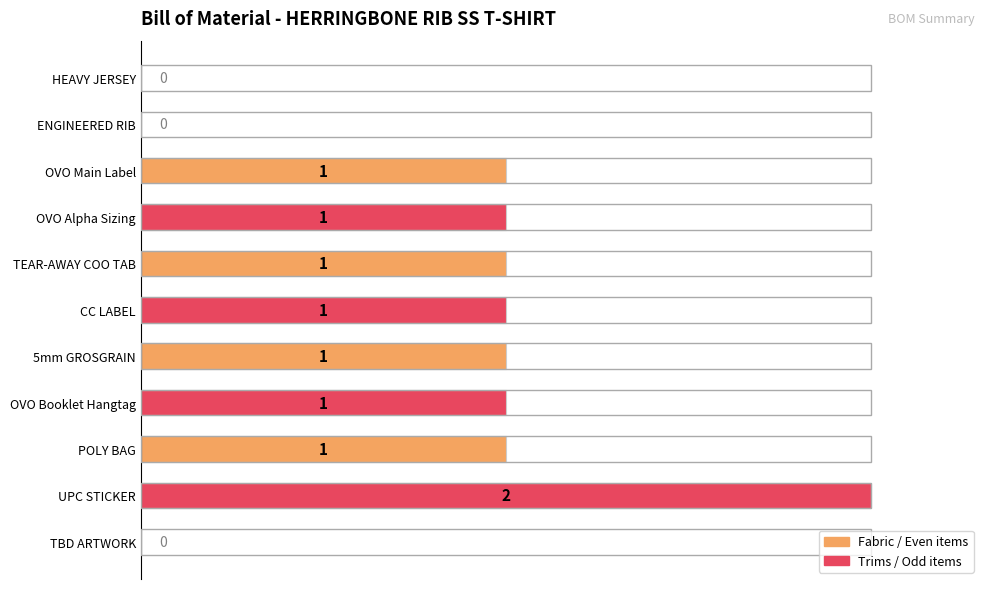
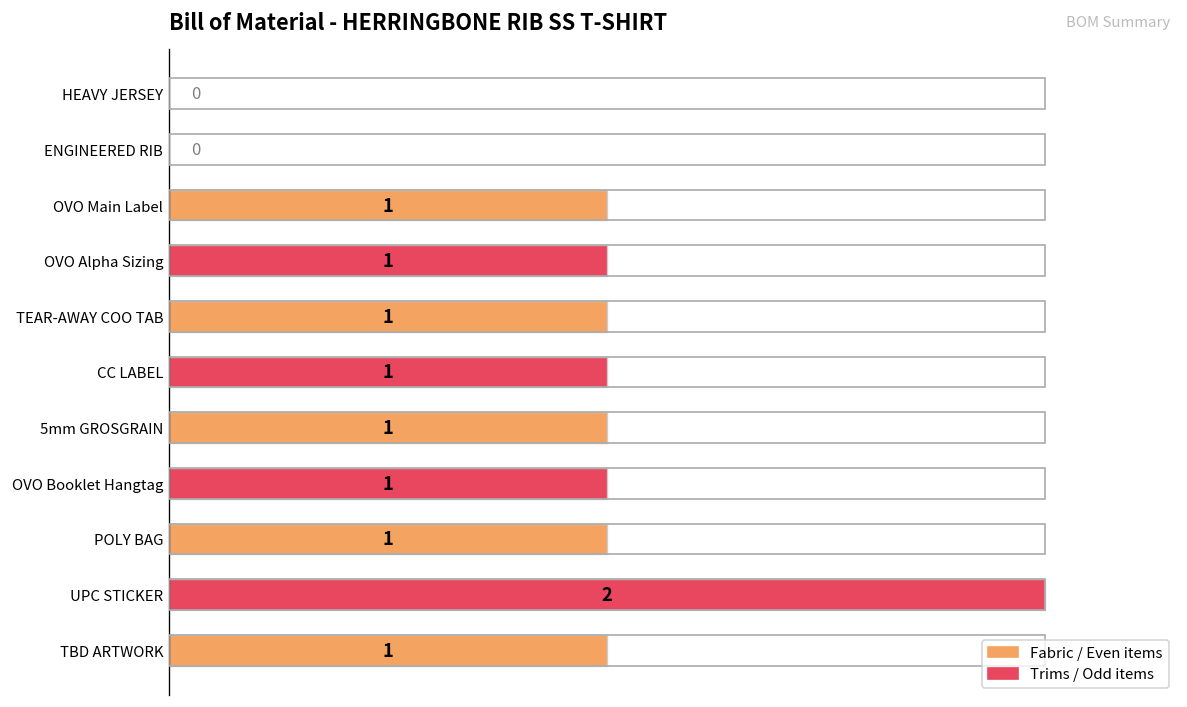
  {
    "HEAVY JERSEY": 0,
    "ENGINEERED RIB": 0,
    "OVO Main Label": 1,
    "OVO Alpha Sizing": 1,
    "TEAR-AWAY COO TAB": 1,
    "CC LABEL": 1,
    "5mm GROSGRAIN": 1,
    "OVO Booklet Hangtag": 1,
    "POLY BAG": 1,
    "UPC STICKER": 2,
-   "TBD ARTWORK": 0
+   "TBD ARTWORK": 1
  }
